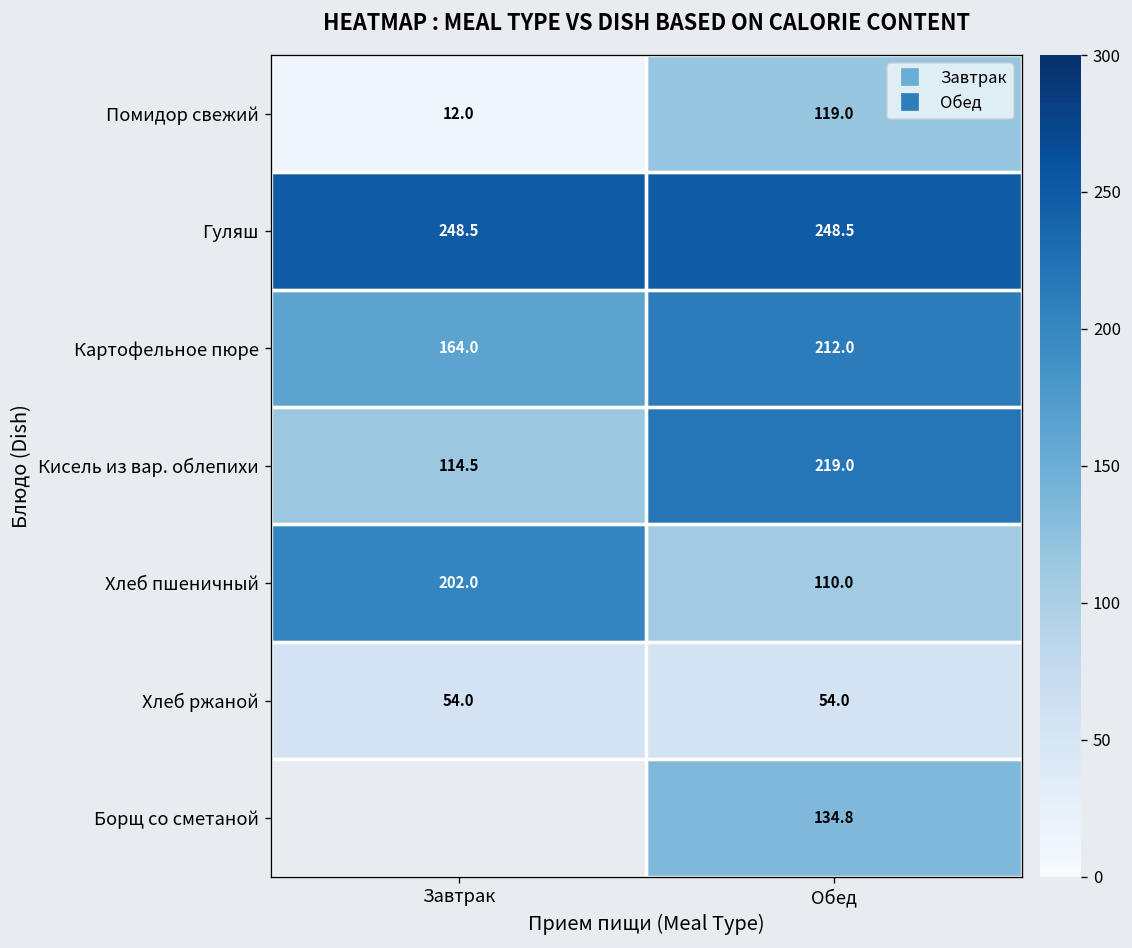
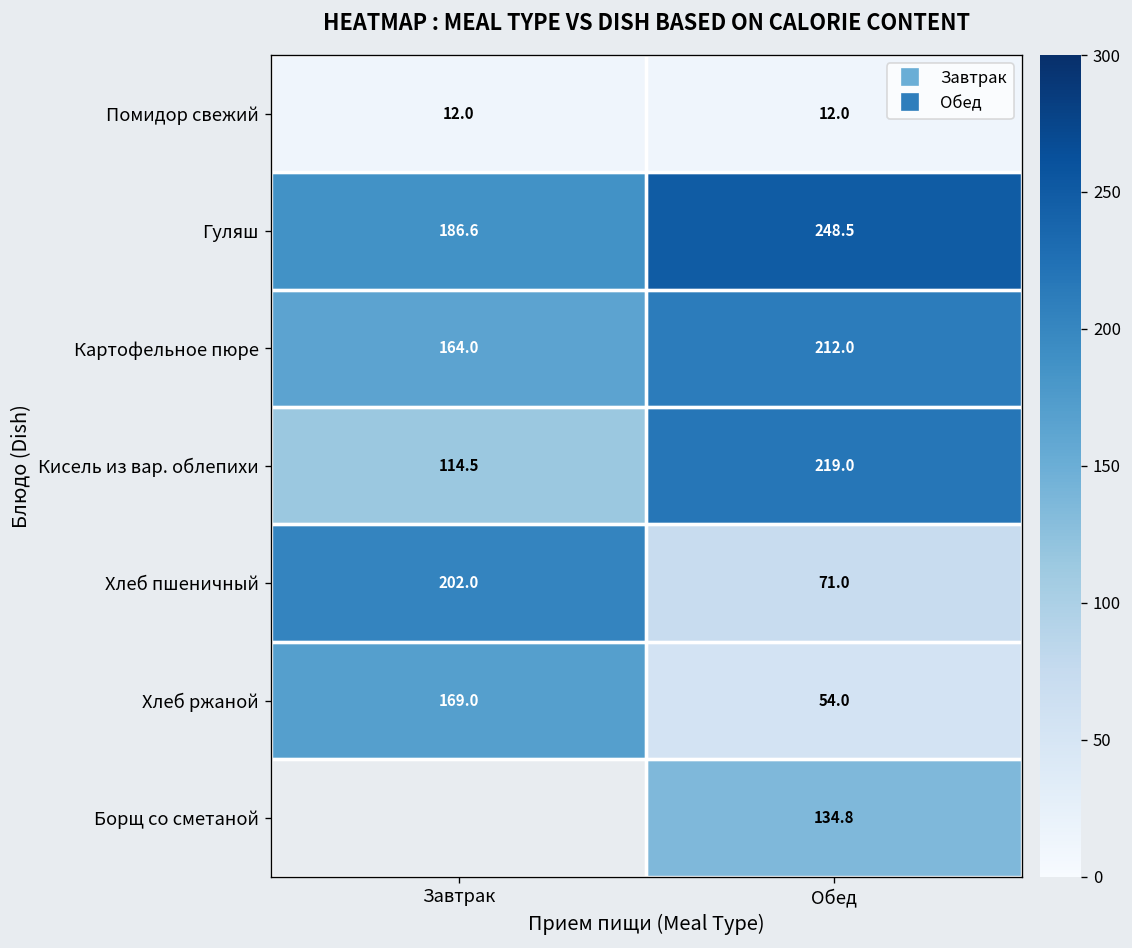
  {
    "Помидор свежий": {
      "Завтрак": 12.0,
-     "Обед": 119.0
+     "Обед": 12.0
    },
    "Гуляш": {
-     "Завтрак": 248.5,
+     "Завтрак": 186.6,
      "Обед": 248.5
    },
    "Картофельное пюре": {
      "Завтрак": 164.0,
      "Обед": 212.0
    },
    "Кисель из вар. облепихи": {
      "Завтрак": 114.5,
      "Обед": 219.0
    },
    "Хлеб пшеничный": {
      "Завтрак": 202.0,
-     "Обед": 110.0
+     "Обед": 71.0
    },
    "Хлеб ржаной": {
-     "Завтрак": 54.0,
+     "Завтрак": 169.0,
      "Обед": 54.0
    },
    "Борщ со сметаной": {
      "Обед": 134.8
    }
  }
